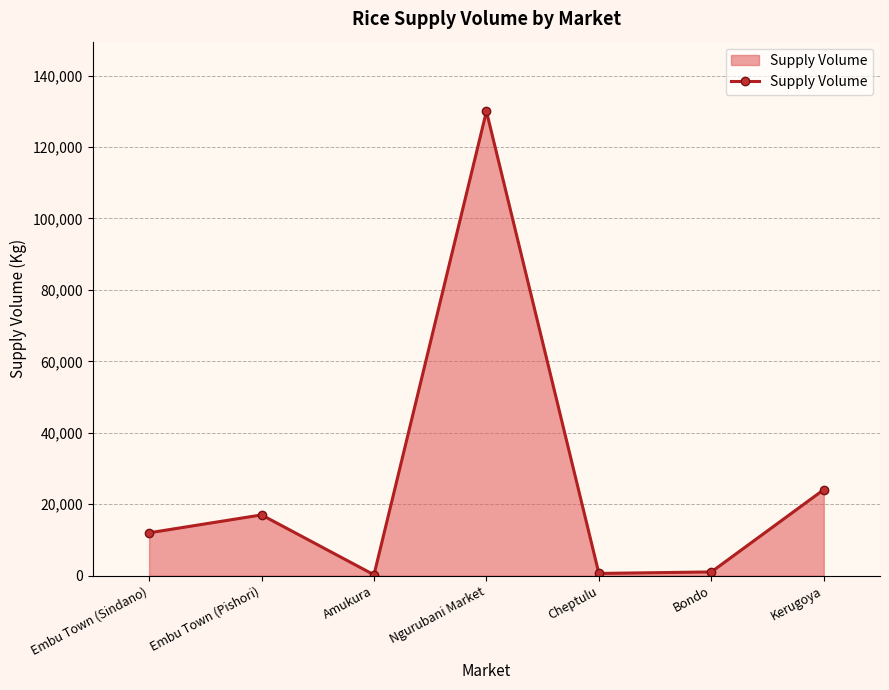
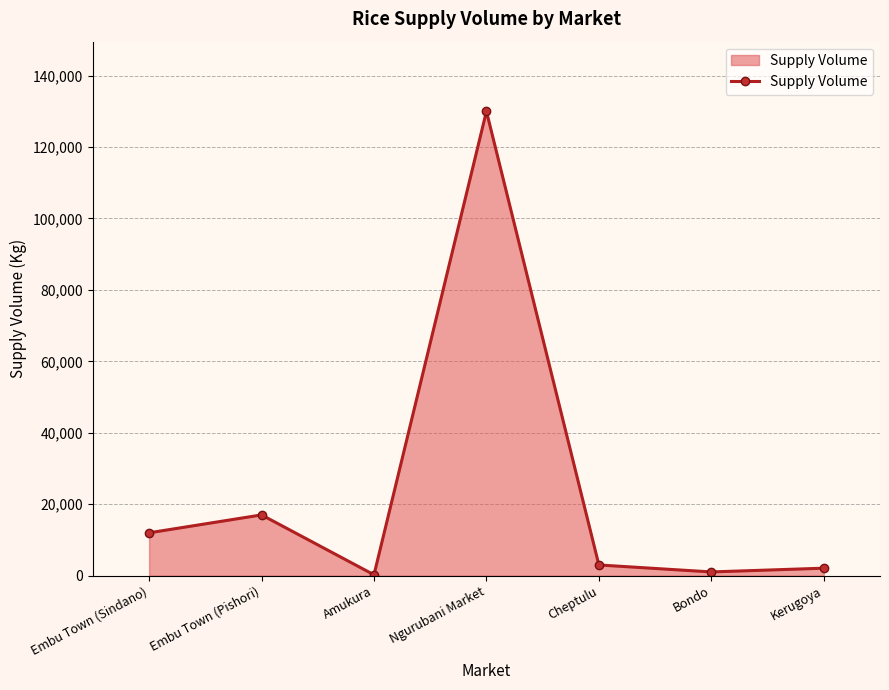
  {
    "Embu Town (Sindano)": "12,000",
    "Embu Town (Pishori)": "17,000",
    "Amukura": "0",
    "Ngurubani Market": "130,000",
-   "Cheptulu": "1,000",
+   "Cheptulu": "3,000",
    "Bondo": "1,000",
-   "Kerugoya": "24,000"
+   "Kerugoya": "2,000"
  }
